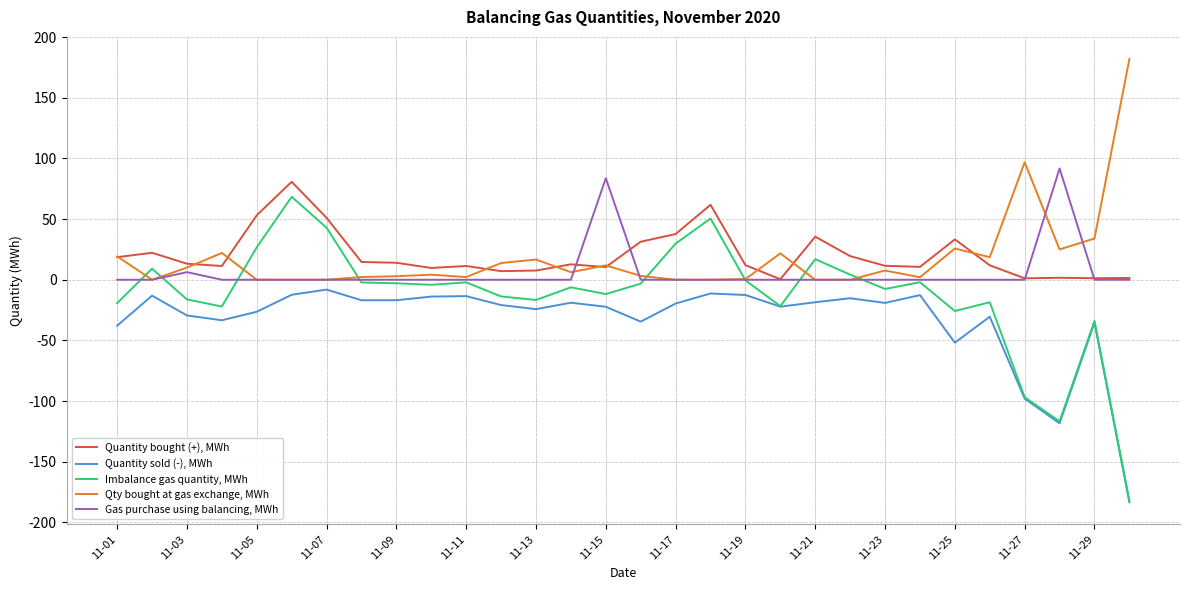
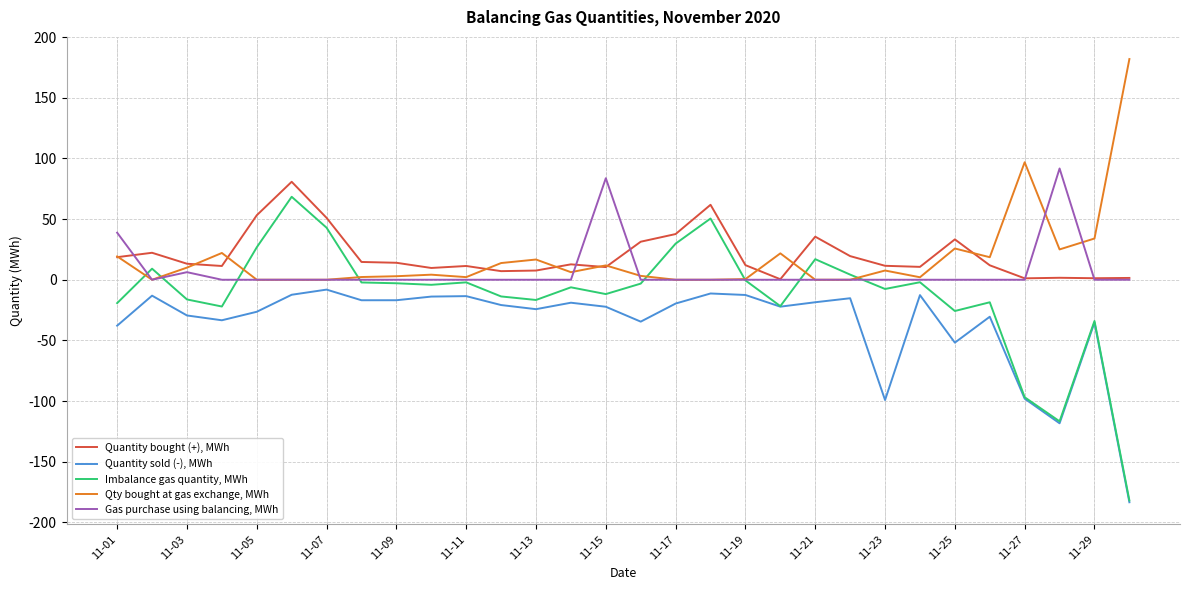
  {
    "Quantity sold (-), MWh": {
      "11-01": -38,
      "11-03": -29,
      "11-05": -26,
      "11-07": -8,
      "11-09": -17,
      "11-11": -14,
      "11-13": -24,
      "11-15": -22,
      "11-17": -20,
      "11-19": -13,
      "11-21": -19,
-     "11-23": -19,
+     "11-23": -99,
      "11-25": -52
    },
    "Imbalance gas quantity, MWh": {
      "11-01": -19,
      "11-03": -16,
      "11-05": 27,
      "11-07": 43,
      "11-09": -3,
      "11-11": -2,
      "11-13": -17,
      "11-15": -12,
      "11-17": 30,
      "11-21": 17,
      "11-23": -8,
      "11-25": -26
    },
    "Gas purchase using balancing, MWh": {
-     "11-01": 0,
+     "11-01": 39,
      "11-03": 6,
      "11-09": 0,
      "11-11": 0,
      "11-13": 0,
      "11-15": 84,
      "11-23": 0,
      "11-25": 0
    }
  }
